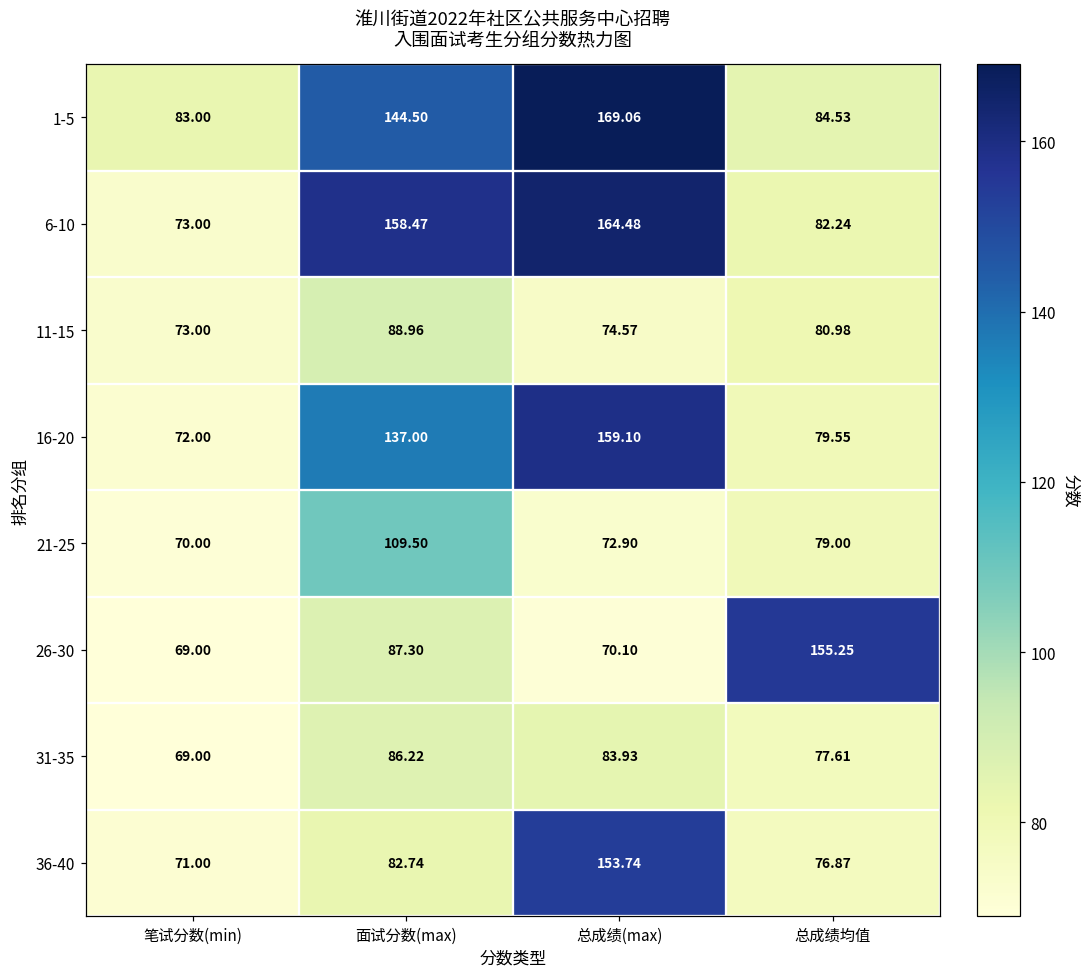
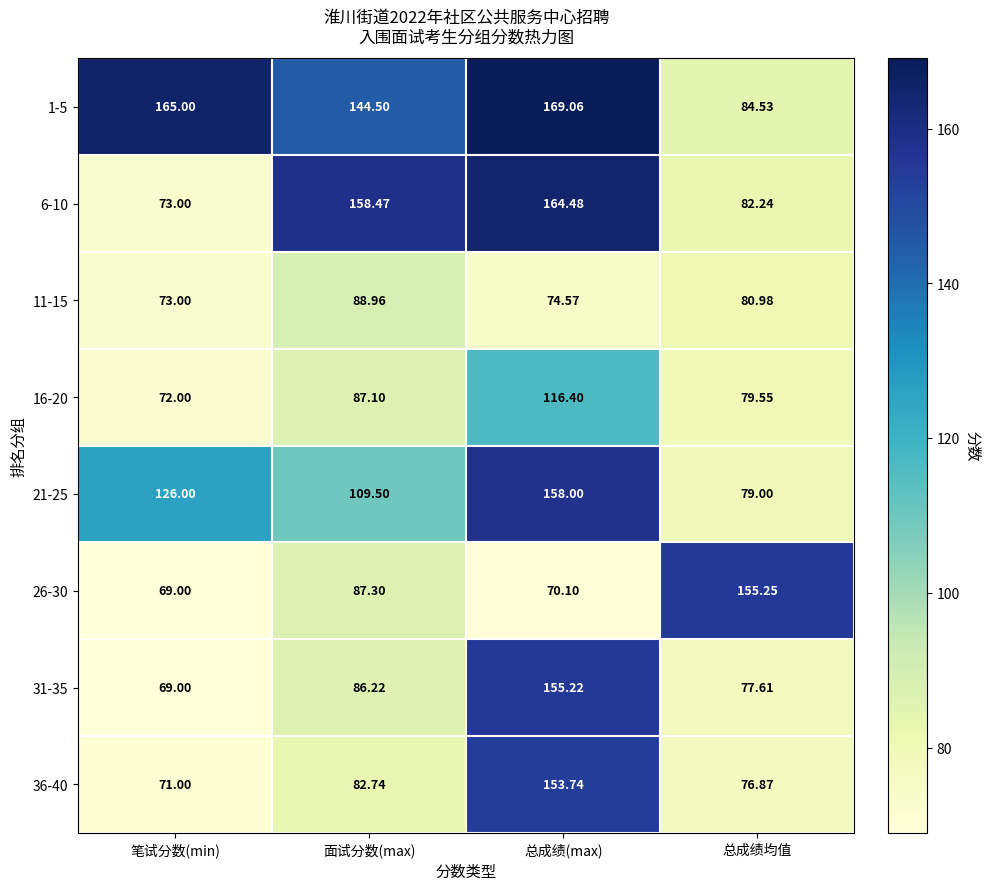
  {
    "1-5": {
-     "笔试分数(min)": 83.00,
+     "笔试分数(min)": 165.00,
      "面试分数(max)": 144.50,
      "总成绩(max)": 169.06,
      "总成绩均值": 84.53
    },
    "6-10": {
      "笔试分数(min)": 73.00,
      "面试分数(max)": 158.47,
      "总成绩(max)": 164.48,
      "总成绩均值": 82.24
    },
    "11-15": {
      "笔试分数(min)": 73.00,
      "面试分数(max)": 88.96,
      "总成绩(max)": 74.57,
      "总成绩均值": 80.98
    },
    "16-20": {
      "笔试分数(min)": 72.00,
-     "面试分数(max)": 137.00,
-     "总成绩(max)": 159.10,
+     "面试分数(max)": 87.10,
+     "总成绩(max)": 116.40,
      "总成绩均值": 79.55
    },
    "21-25": {
-     "笔试分数(min)": 70.00,
+     "笔试分数(min)": 126.00,
      "面试分数(max)": 109.50,
-     "总成绩(max)": 72.90,
+     "总成绩(max)": 158.00,
      "总成绩均值": 79.00
    },
    "26-30": {
      "笔试分数(min)": 69.00,
      "面试分数(max)": 87.30,
      "总成绩(max)": 70.10,
      "总成绩均值": 155.25
    },
    "31-35": {
      "笔试分数(min)": 69.00,
      "面试分数(max)": 86.22,
-     "总成绩(max)": 83.93,
+     "总成绩(max)": 155.22,
      "总成绩均值": 77.61
    },
    "36-40": {
      "笔试分数(min)": 71.00,
      "面试分数(max)": 82.74,
      "总成绩(max)": 153.74,
      "总成绩均值": 76.87
    }
  }
